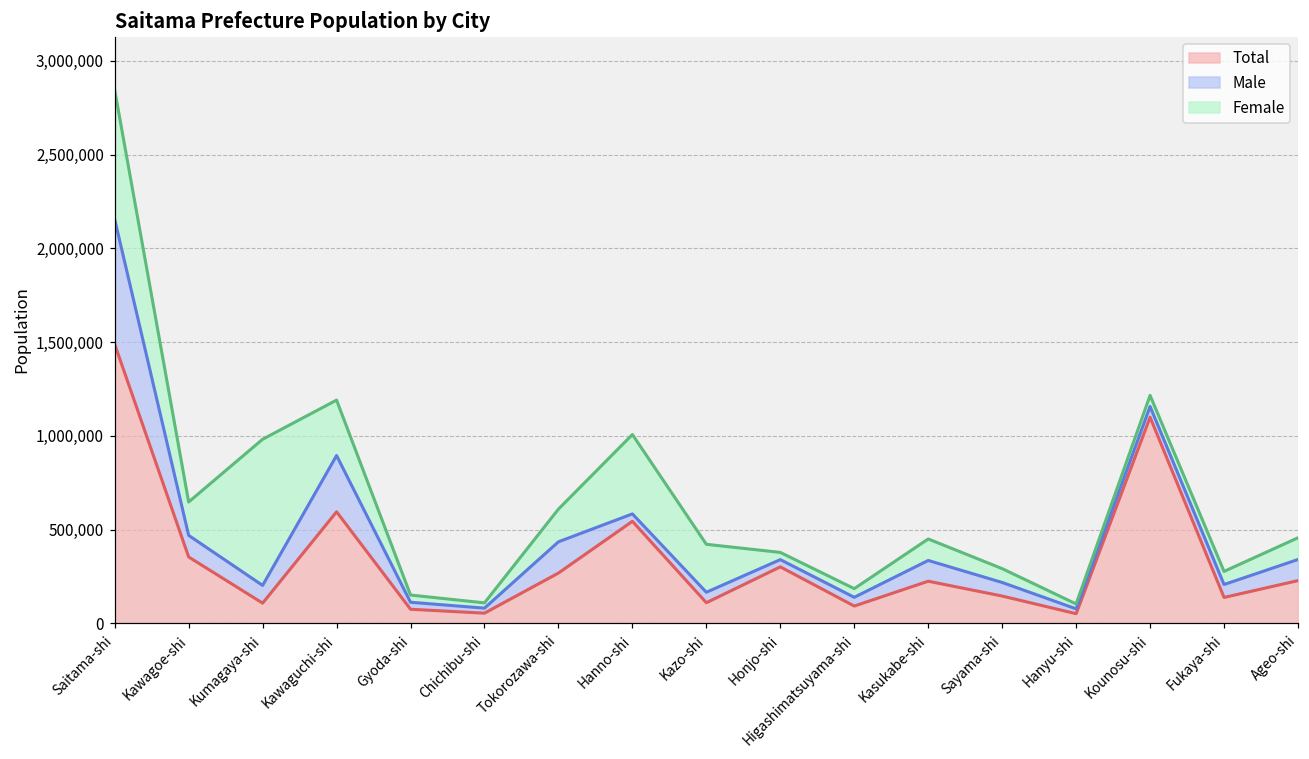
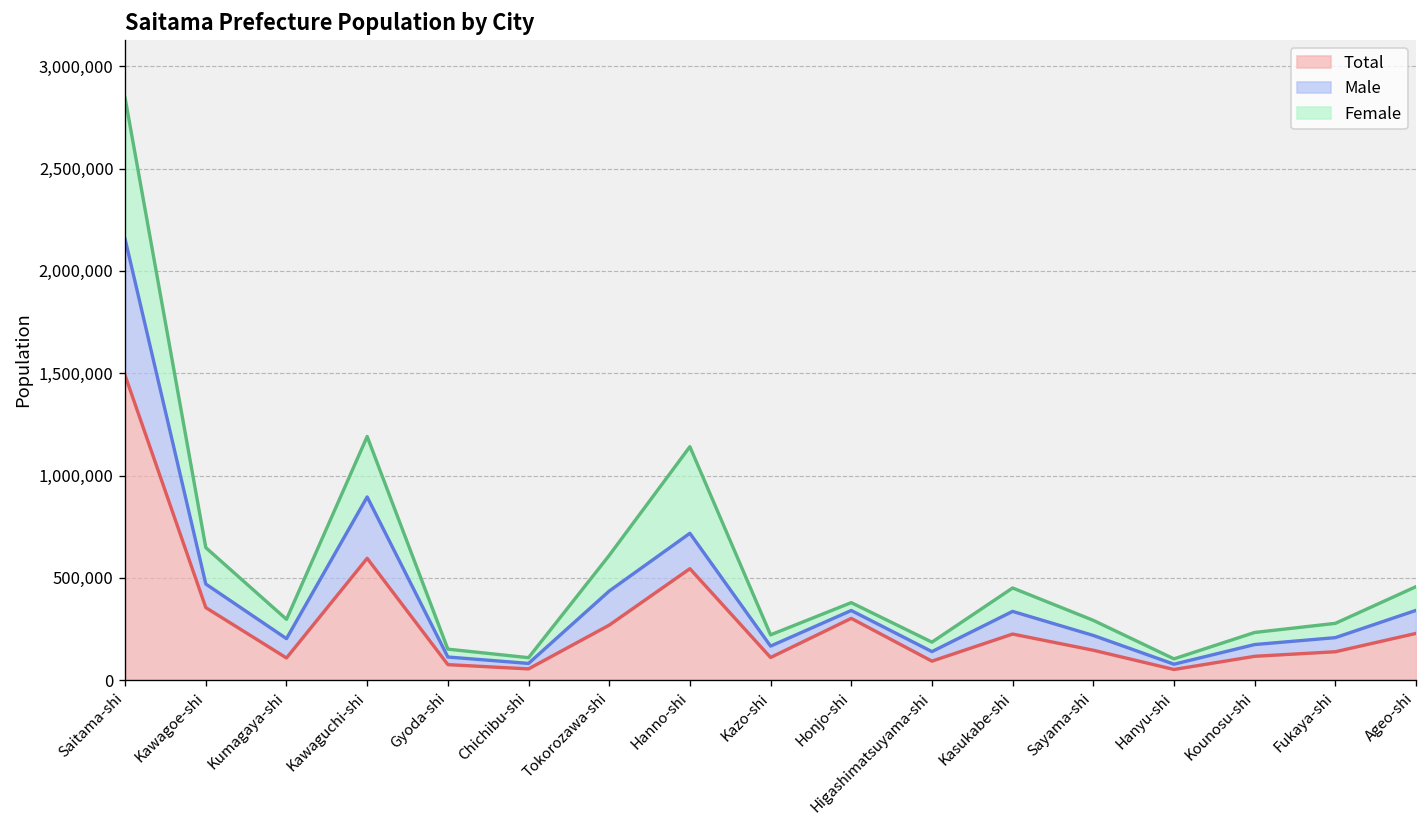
  {
    "Total": {
      "Saitama-shi": "1,490,000",
      "Kawagoe-shi": "350,000",
      "Kumagaya-shi": "110,000",
      "Kawaguchi-shi": "600,000",
      "Gyoda-shi": "80,000",
      "Chichibu-shi": "50,000",
      "Tokorozawa-shi": "270,000",
      "Hanno-shi": "540,000",
      "Kazo-shi": "110,000",
      "Honjo-shi": "300,000",
      "Higashimatsuyama-shi": "90,000",
      "Kasukabe-shi": "230,000",
      "Sayama-shi": "150,000",
      "Hanyu-shi": "50,000",
-     "Kounosu-shi": "1,100,000",
+     "Kounosu-shi": "120,000",
      "Fukaya-shi": "140,000",
      "Ageo-shi": "230,000"
    },
    "Male": {
      "Saitama-shi": "670,000",
      "Kawagoe-shi": "120,000",
      "Kumagaya-shi": "90,000",
      "Kawaguchi-shi": "300,000",
      "Gyoda-shi": "40,000",
      "Chichibu-shi": "30,000",
      "Tokorozawa-shi": "170,000",
-     "Hanno-shi": "40,000",
+     "Hanno-shi": "170,000",
      "Kazo-shi": "60,000",
      "Honjo-shi": "40,000",
      "Higashimatsuyama-shi": "50,000",
      "Kasukabe-shi": "110,000",
      "Sayama-shi": "70,000",
      "Hanyu-shi": "30,000",
      "Kounosu-shi": "60,000",
      "Fukaya-shi": "70,000",
      "Ageo-shi": "110,000"
    },
    "Female": {
      "Saitama-shi": "690,000",
      "Kawagoe-shi": "180,000",
-     "Kumagaya-shi": "780,000",
+     "Kumagaya-shi": "90,000",
      "Kawaguchi-shi": "300,000",
      "Gyoda-shi": "40,000",
      "Chichibu-shi": "30,000",
      "Tokorozawa-shi": "170,000",
      "Hanno-shi": "420,000",
-     "Kazo-shi": "260,000",
+     "Kazo-shi": "60,000",
      "Honjo-shi": "40,000",
      "Higashimatsuyama-shi": "50,000",
      "Kasukabe-shi": "110,000",
      "Sayama-shi": "70,000",
      "Hanyu-shi": "30,000",
      "Kounosu-shi": "60,000",
      "Fukaya-shi": "70,000",
      "Ageo-shi": "120,000"
    }
  }
